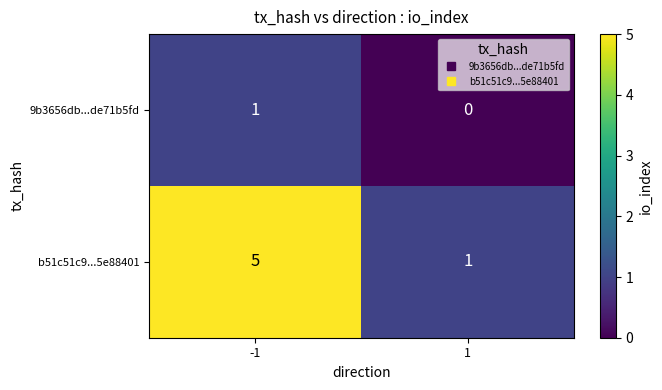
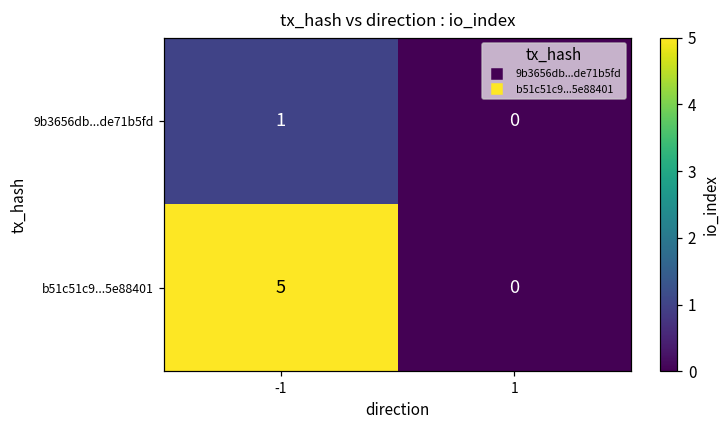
  {
    "9b3656db...de71b5fd": {
      "-1": 1,
      "1": 0
    },
    "b51c51c9...5e88401": {
      "-1": 5,
-     "1": 1
+     "1": 0
    }
  }
